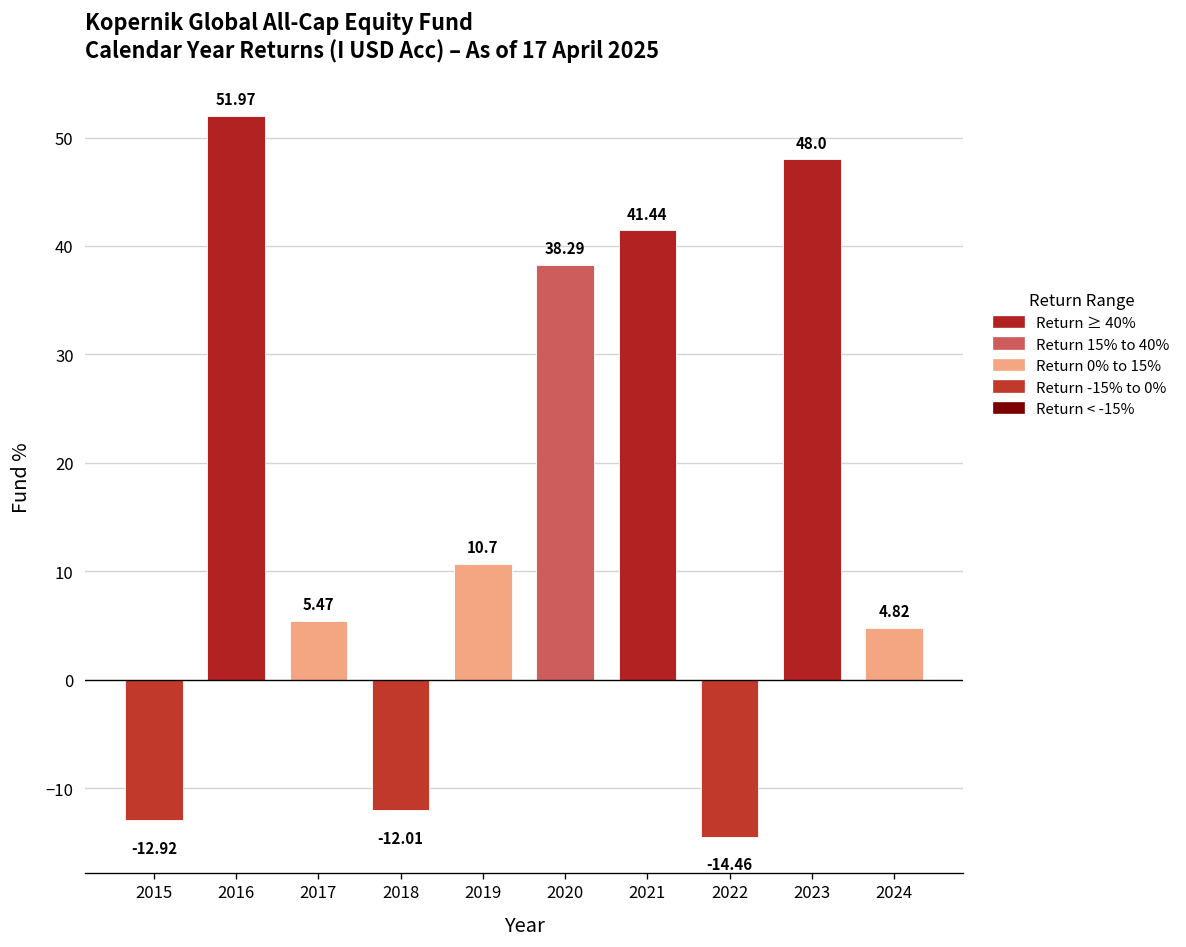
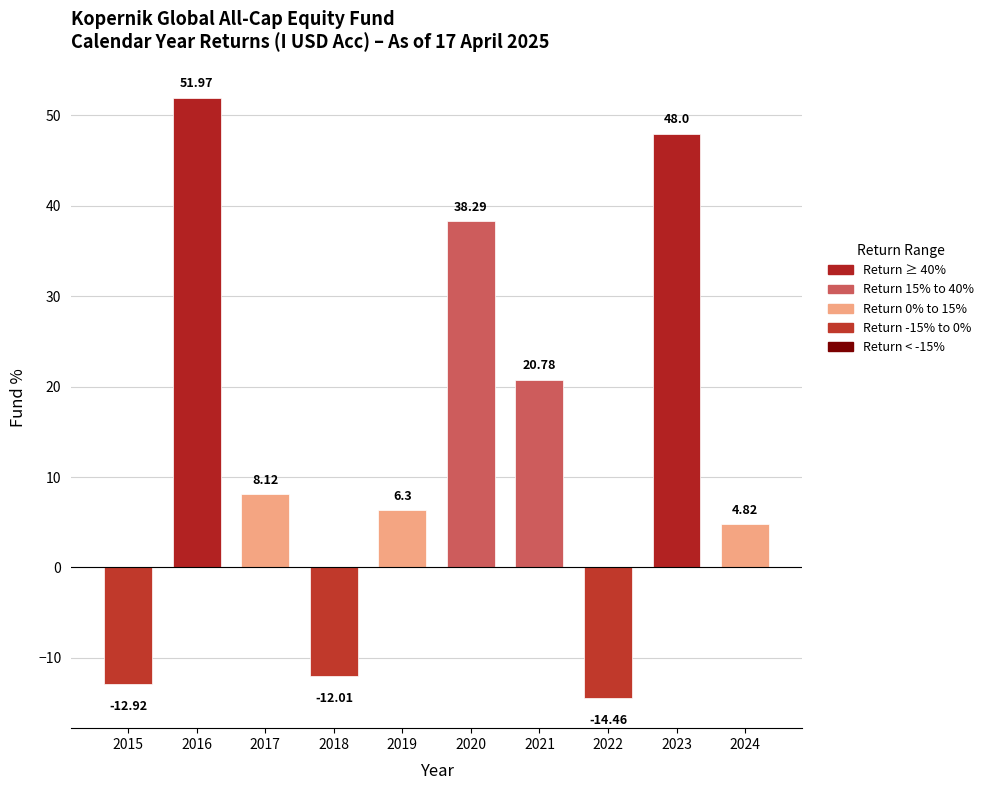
  {
    "2015": -12.92,
    "2016": 51.97,
-   "2017": 5.47,
+   "2017": 8.12,
    "2018": -12.01,
-   "2019": 10.7,
+   "2019": 6.3,
    "2020": 38.29,
-   "2021": 41.44,
+   "2021": 20.78,
    "2022": -14.46,
    "2023": 48.0,
    "2024": 4.82
  }
